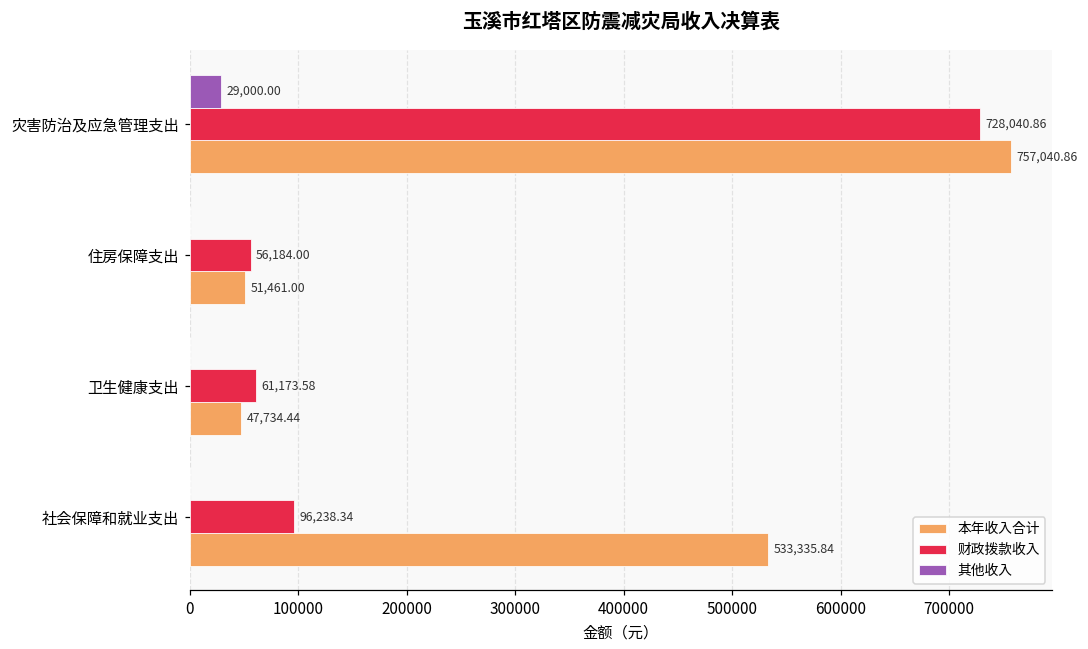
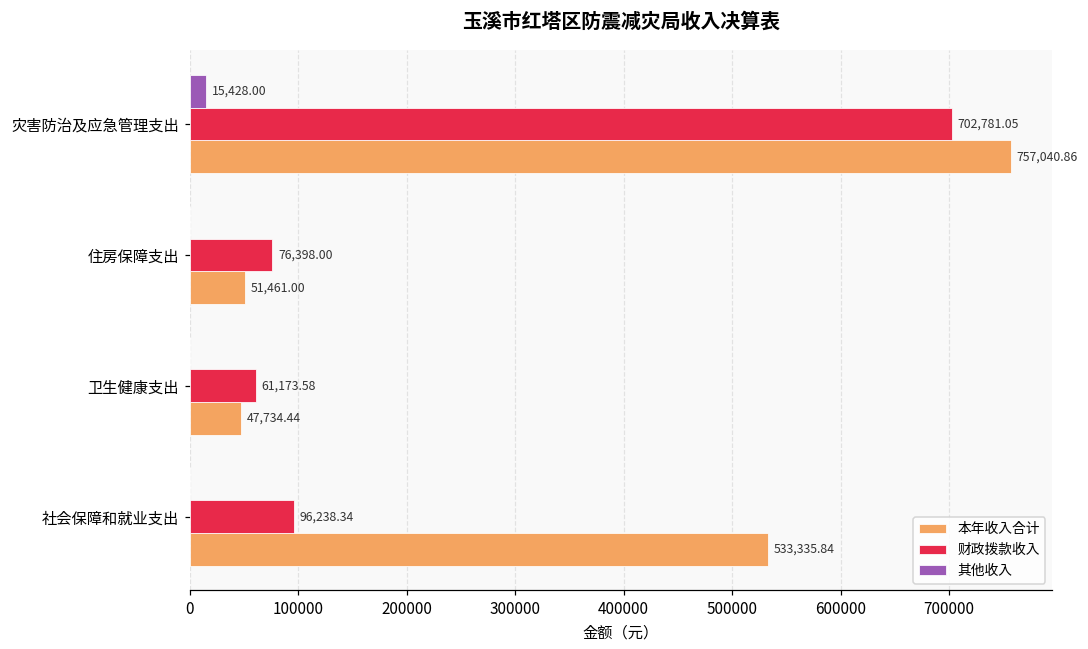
  {
    "本年收入合计": {
      "灾害防治及应急管理支出": "757,040.86",
      "住房保障支出": "51,461.00",
      "卫生健康支出": "47,734.44",
      "社会保障和就业支出": "533,335.84"
    },
    "财政拨款收入": {
-     "灾害防治及应急管理支出": "728,040.86",
-     "住房保障支出": "56,184.00",
+     "灾害防治及应急管理支出": "702,781.05",
+     "住房保障支出": "76,398.00",
      "卫生健康支出": "61,173.58",
      "社会保障和就业支出": "96,238.34"
    },
    "其他收入": {
-     "灾害防治及应急管理支出": "29,000.00"
+     "灾害防治及应急管理支出": "15,428.00"
    }
  }
